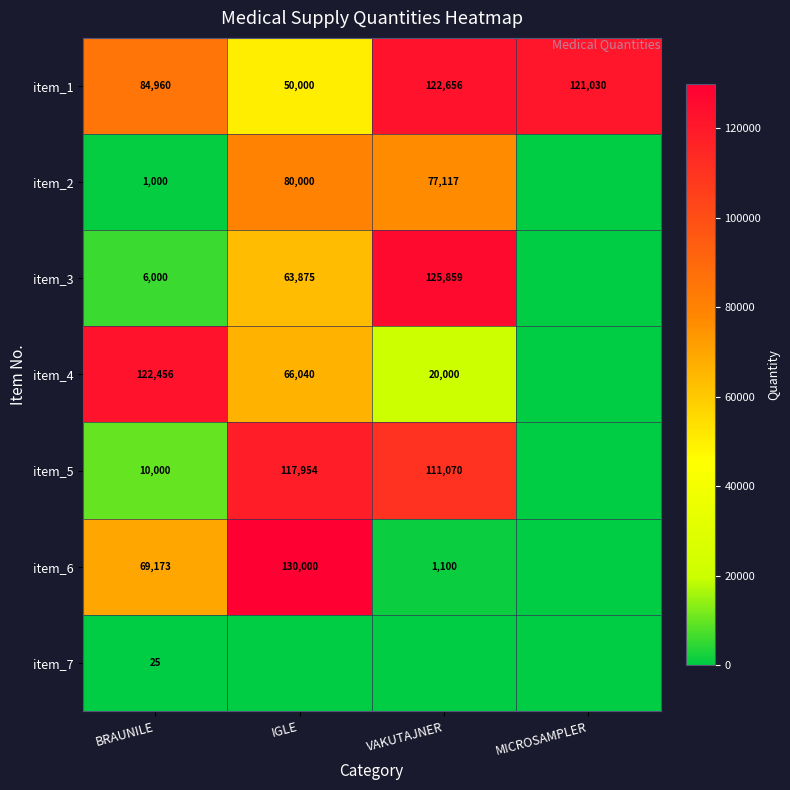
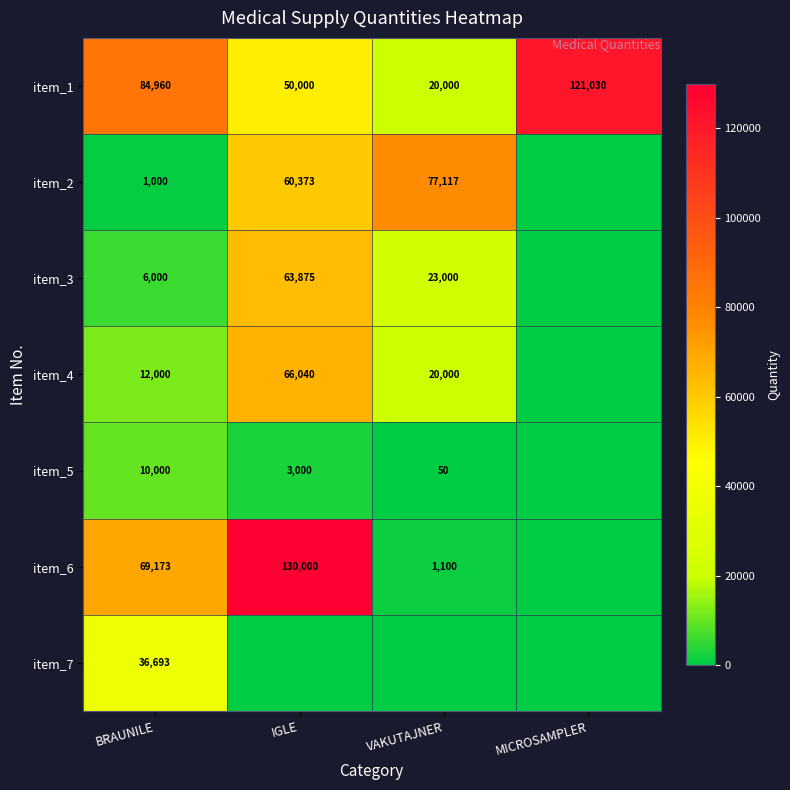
  {
    "item_1": {
      "BRAUNILE": "84,960",
      "IGLE": "50,000",
-     "VAKUTAJNER": "122,656"
+     "VAKUTAJNER": "20,000"
    },
    "item_2": {
      "BRAUNILE": "1,000",
-     "IGLE": "80,000",
+     "IGLE": "60,373",
      "VAKUTAJNER": "77,117"
    },
    "item_3": {
      "BRAUNILE": "6,000",
      "IGLE": "63,875",
-     "VAKUTAJNER": "125,859"
+     "VAKUTAJNER": "23,000"
    },
    "item_4": {
-     "BRAUNILE": "122,456",
+     "BRAUNILE": "12,000",
      "IGLE": "66,040",
      "VAKUTAJNER": "20,000"
    },
    "item_5": {
      "BRAUNILE": "10,000",
-     "IGLE": "117,954",
-     "VAKUTAJNER": "111,070"
+     "IGLE": "3,000",
+     "VAKUTAJNER": "50"
    },
    "item_6": {
      "BRAUNILE": "69,173",
      "IGLE": "130,000",
      "VAKUTAJNER": "1,100"
    },
    "item_7": {
-     "BRAUNILE": "25"
+     "BRAUNILE": "36,693"
    }
  }
